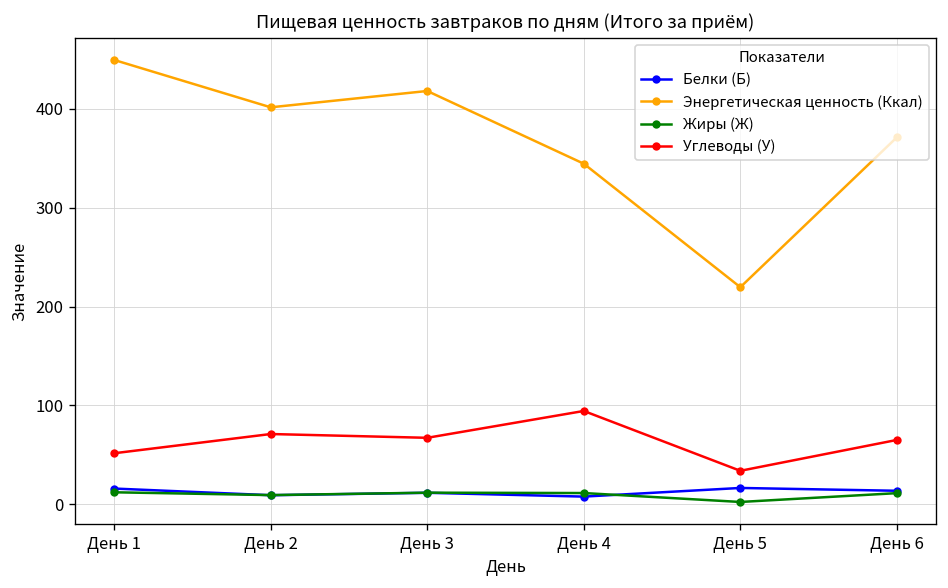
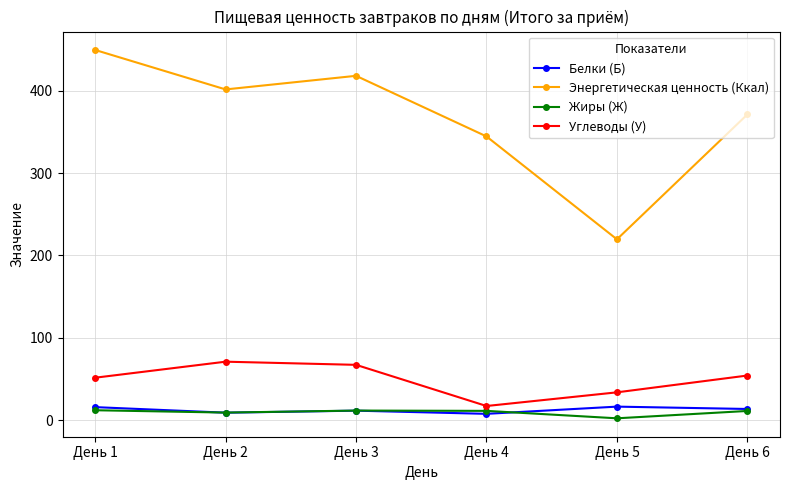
  {
    "Белки (Б)": {
      "День 1": 20,
      "День 4": 10,
      "День 5": 20
    },
    "Энергетическая ценность (Ккал)": {
      "День 1": 450,
      "День 2": 400,
      "День 3": 420,
      "День 4": 340,
      "День 5": 220
    },
    "Жиры (Ж)": {
      "День 1": 10,
      "День 4": 10,
      "День 5": 0
    },
    "Углеводы (У)": {
      "День 1": 50,
      "День 2": 70,
      "День 3": 70,
-     "День 4": 90,
+     "День 4": 20,
      "День 5": 30,
-     "День 6": 60
+     "День 6": 50
    }
  }
